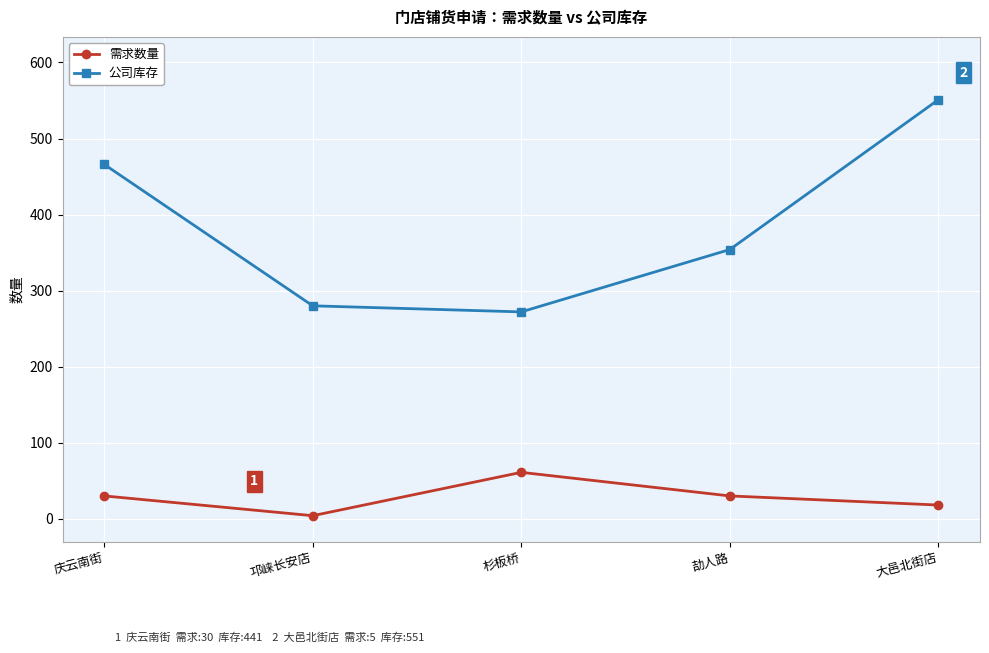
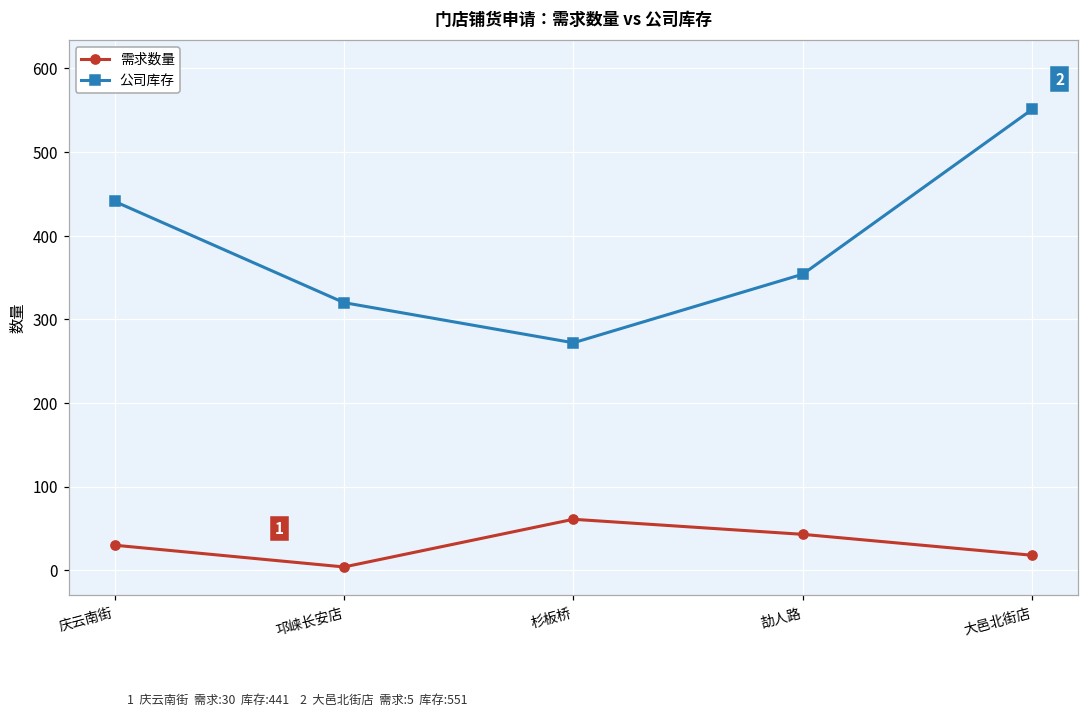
  {
    "需求数量": {
      "庆云南街": 30,
      "邛崃长安店": 0,
      "杉板桥": 60,
-     "劼人路": 30,
+     "劼人路": 40,
      "大邑北街店": 20
    },
    "公司库存": {
-     "庆云南街": 470,
-     "邛崃长安店": 280,
+     "庆云南街": 440,
+     "邛崃长安店": 320,
      "杉板桥": 270,
      "劼人路": 350,
      "大邑北街店": 550
    }
  }
